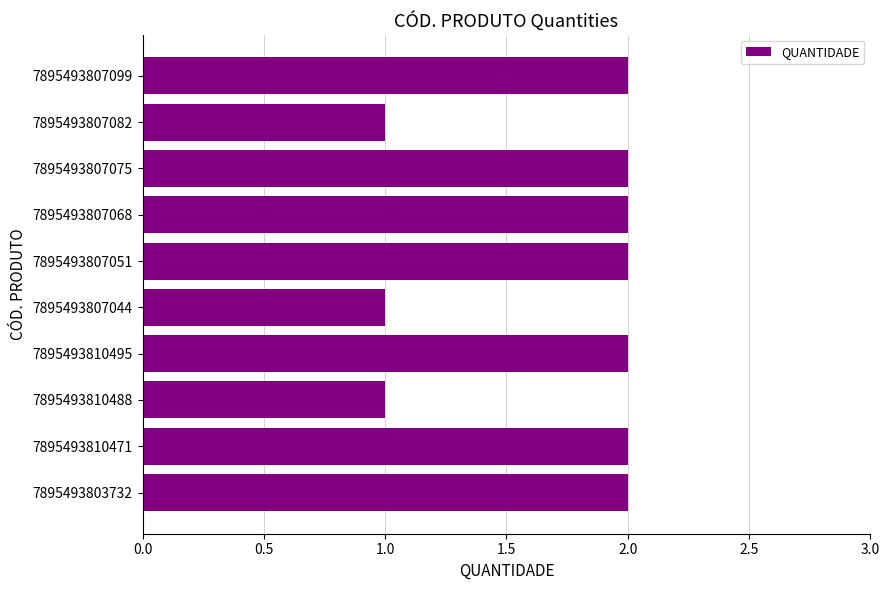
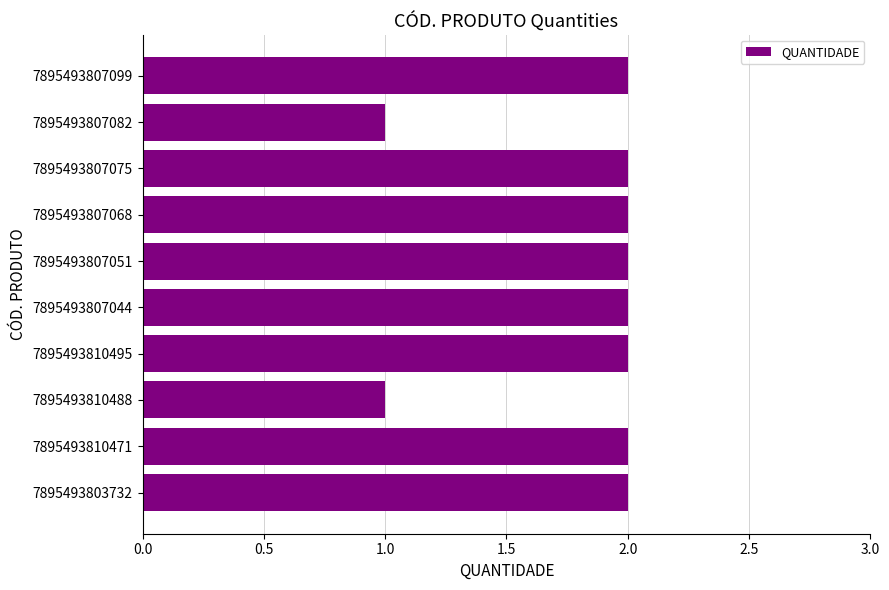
  {
    "7895493807099": 2,
    "7895493807082": 1,
    "7895493807075": 2,
    "7895493807068": 2,
    "7895493807051": 2,
-   "7895493807044": 1,
+   "7895493807044": 2,
    "7895493810495": 2,
    "7895493810488": 1,
    "7895493810471": 2,
    "7895493803732": 2
  }
